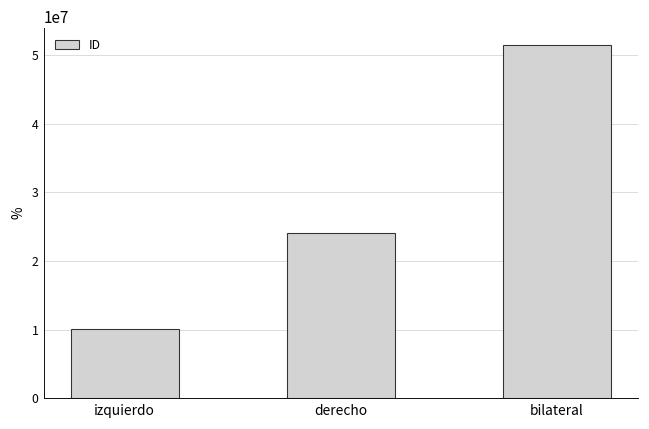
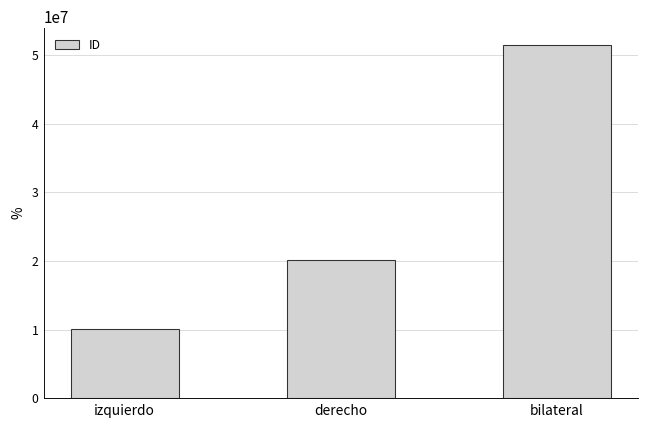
  {
    "izquierdo": 10000000,
-   "derecho": 24000000,
+   "derecho": 20000000,
    "bilateral": 51000000
  }
